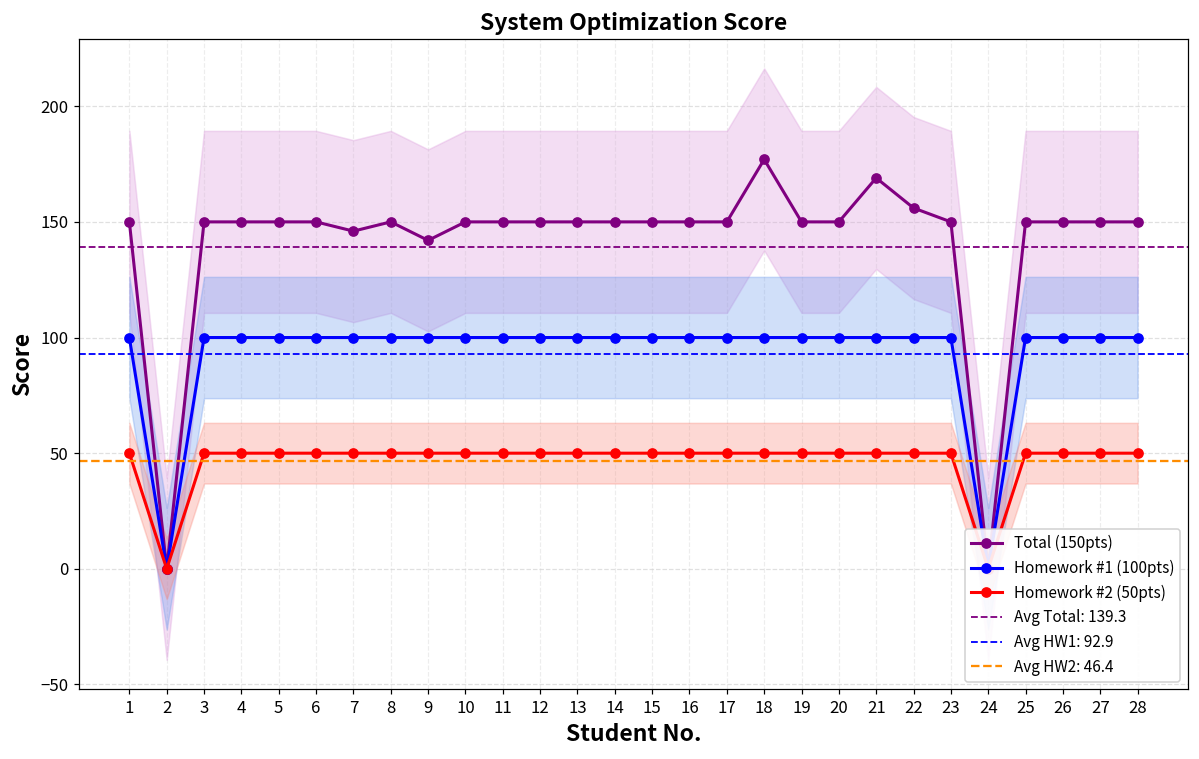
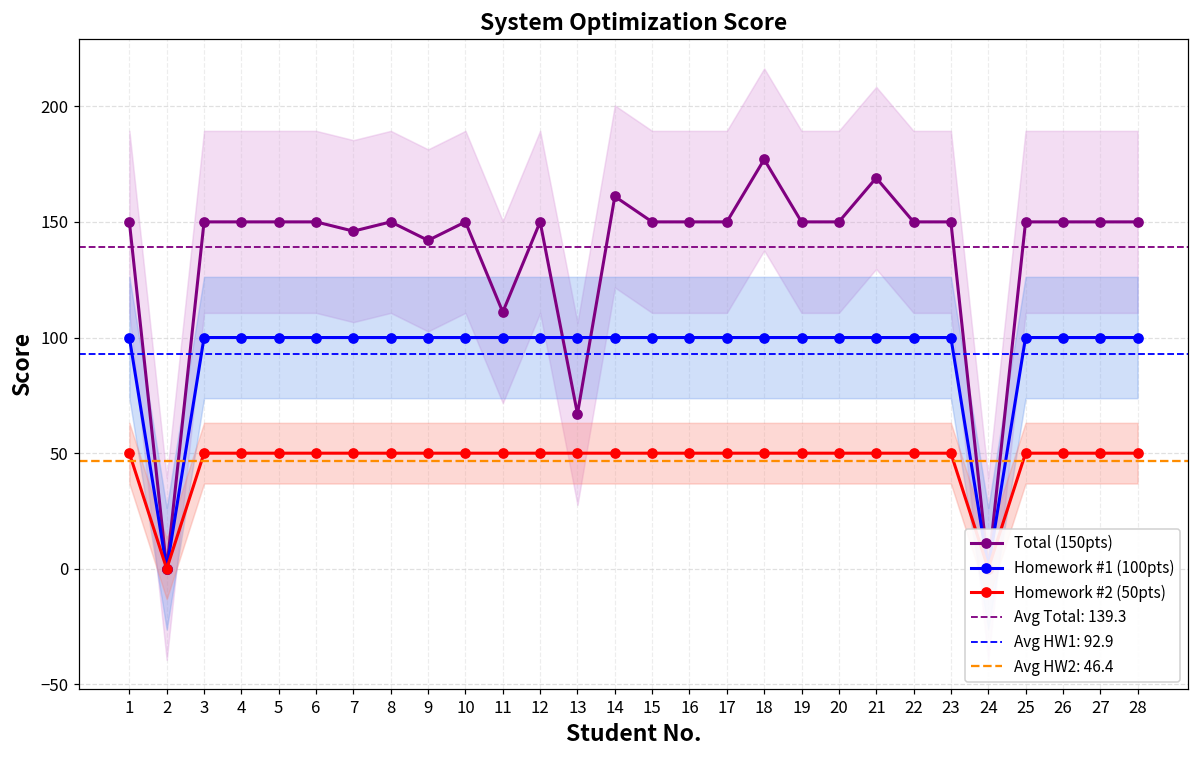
  {
    "Total (150pts)": {
      "1": 150,
      "3": 150,
      "4": 150,
      "5": 150,
      "6": 150,
      "7": 146,
      "8": 150,
      "9": 142,
      "10": 150,
-     "11": 150,
+     "11": 111,
      "12": 150,
-     "13": 150,
-     "14": 150,
+     "13": 67,
+     "14": 161,
      "15": 150,
      "16": 150,
      "17": 150,
      "18": 177,
      "19": 150,
      "20": 150,
      "21": 169,
-     "22": 156,
+     "22": 150,
      "23": 150,
      "25": 150,
      "26": 150,
      "27": 150,
      "28": 150
    },
    "Homework #1 (100pts)": {
      "1": 100,
      "3": 100,
      "4": 100,
      "5": 100,
      "6": 100,
      "7": 100,
      "8": 100,
      "9": 100,
      "10": 100,
      "11": 100,
      "12": 100,
      "13": 100,
      "14": 100,
      "15": 100,
      "16": 100,
      "17": 100,
      "18": 100,
      "19": 100,
      "20": 100,
      "21": 100,
      "22": 100,
      "23": 100,
      "25": 100,
      "26": 100,
      "27": 100,
      "28": 100
    },
    "Homework #2 (50pts)": {
      "1": 50,
      "3": 50,
      "4": 50,
      "5": 50,
      "6": 50,
      "7": 50,
      "8": 50,
      "9": 50,
      "10": 50,
      "11": 50,
      "12": 50,
      "13": 50,
      "14": 50,
      "15": 50,
      "16": 50,
      "17": 50,
      "18": 50,
      "19": 50,
      "20": 50,
      "21": 50,
      "22": 50,
      "23": 50,
      "25": 50,
      "26": 50,
      "27": 50,
      "28": 50
    }
  }
